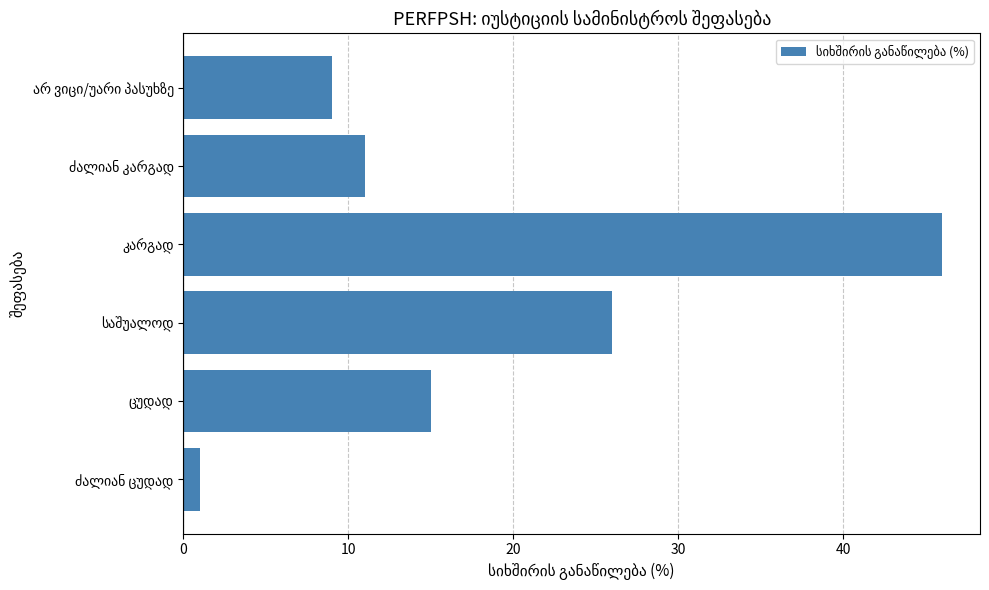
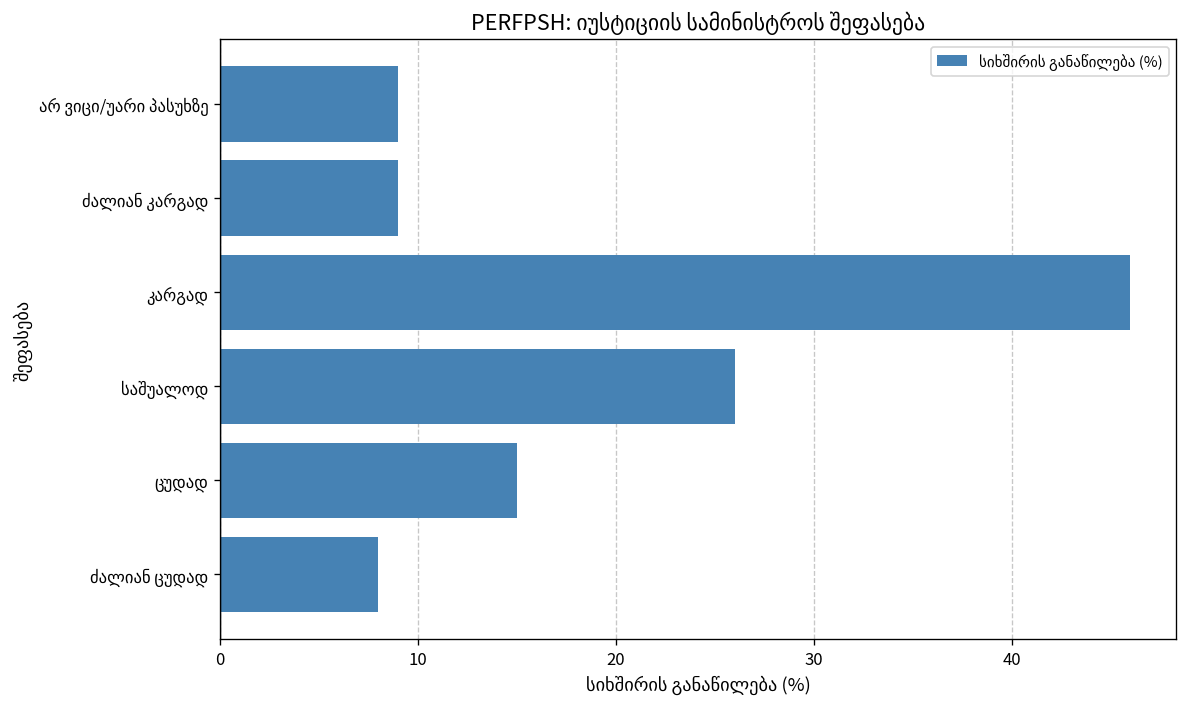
  {
    "არ ვიცი/უარი პასუხზე": 9,
-   "ძალიან კარგად": 11,
+   "ძალიან კარგად": 9,
    "კარგად": 46,
    "საშუალოდ": 26,
    "ცუდად": 15,
-   "ძალიან ცუდად": 1
+   "ძალიან ცუდად": 8
  }
